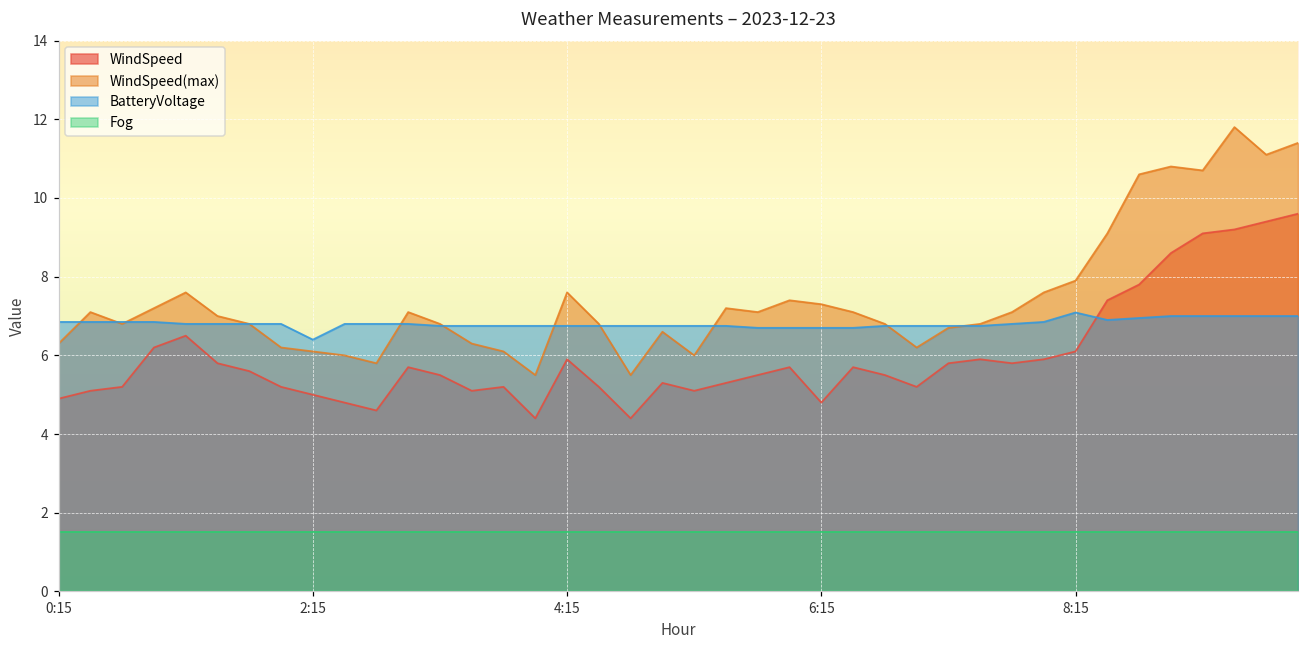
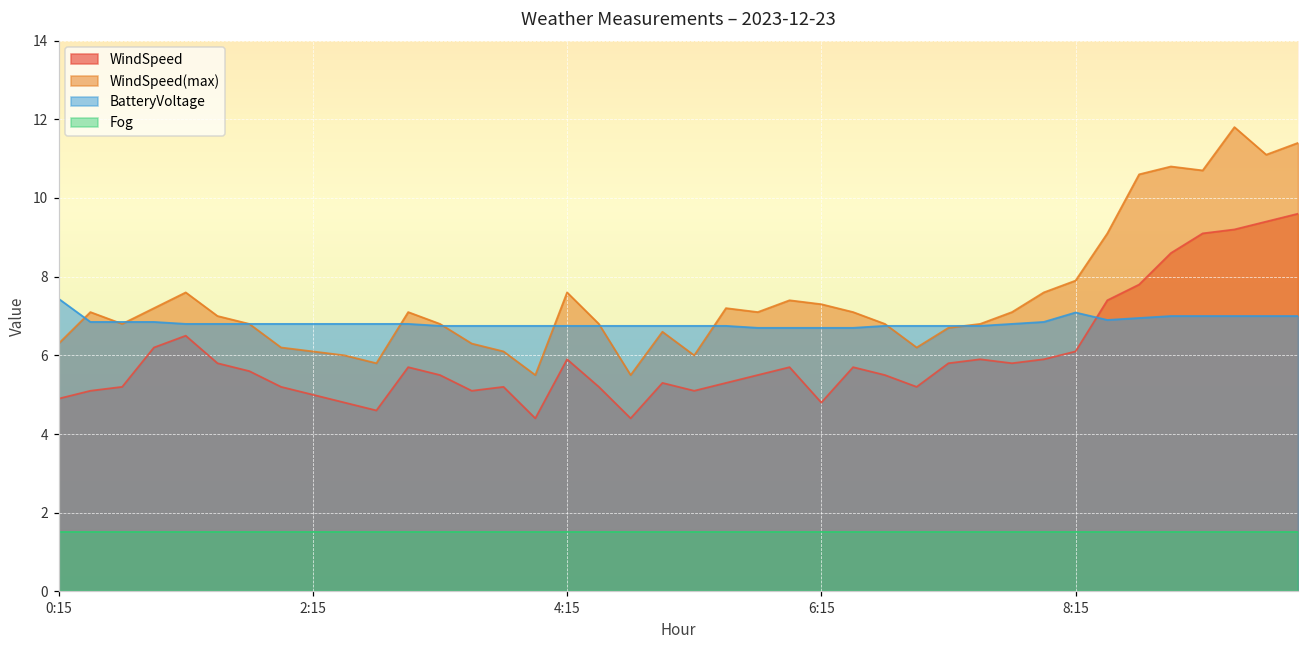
  {
    "BatteryVoltage": {
-     "0:15": 6.9,
-     "2:15": 6.4,
+     "0:15": 7.4,
+     "2:15": 6.8,
      "4:15": 6.8,
      "6:15": 6.7,
      "8:15": 7.1
    },
    "Fog": {
      "0:15": 1.5,
      "2:15": 1.5,
      "4:15": 1.5,
      "6:15": 1.5,
      "8:15": 1.5
    }
  }
